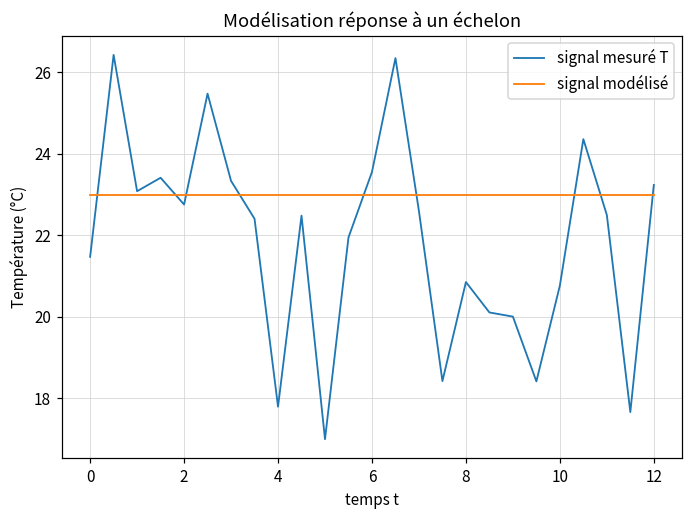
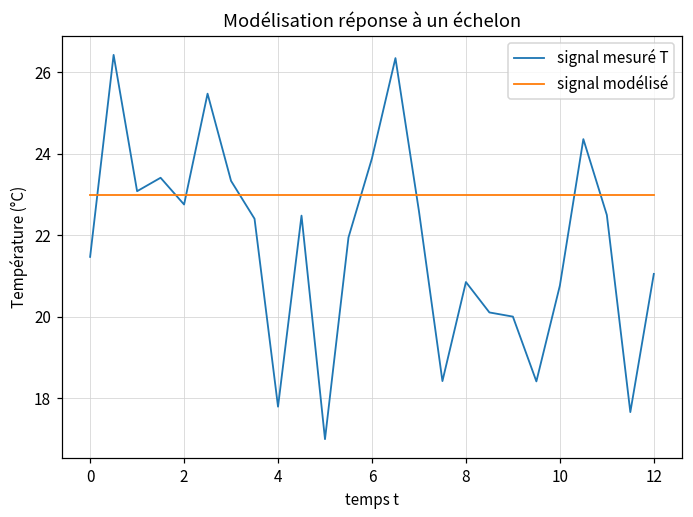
  {
    "signal mesuré T": {
      "0": 21.5,
      "2": 22.8,
      "4": 17.8,
-     "6": 23.6,
+     "6": 23.9,
      "8": 20.9,
      "10": 20.8,
-     "12": 23.2
+     "12": 21.1
    },
    "signal modélisé": {
      "0": 23.0,
      "2": 23.0,
      "4": 23.0,
      "6": 23.0,
      "8": 23.0,
      "10": 23.0,
      "12": 23.0
    }
  }
